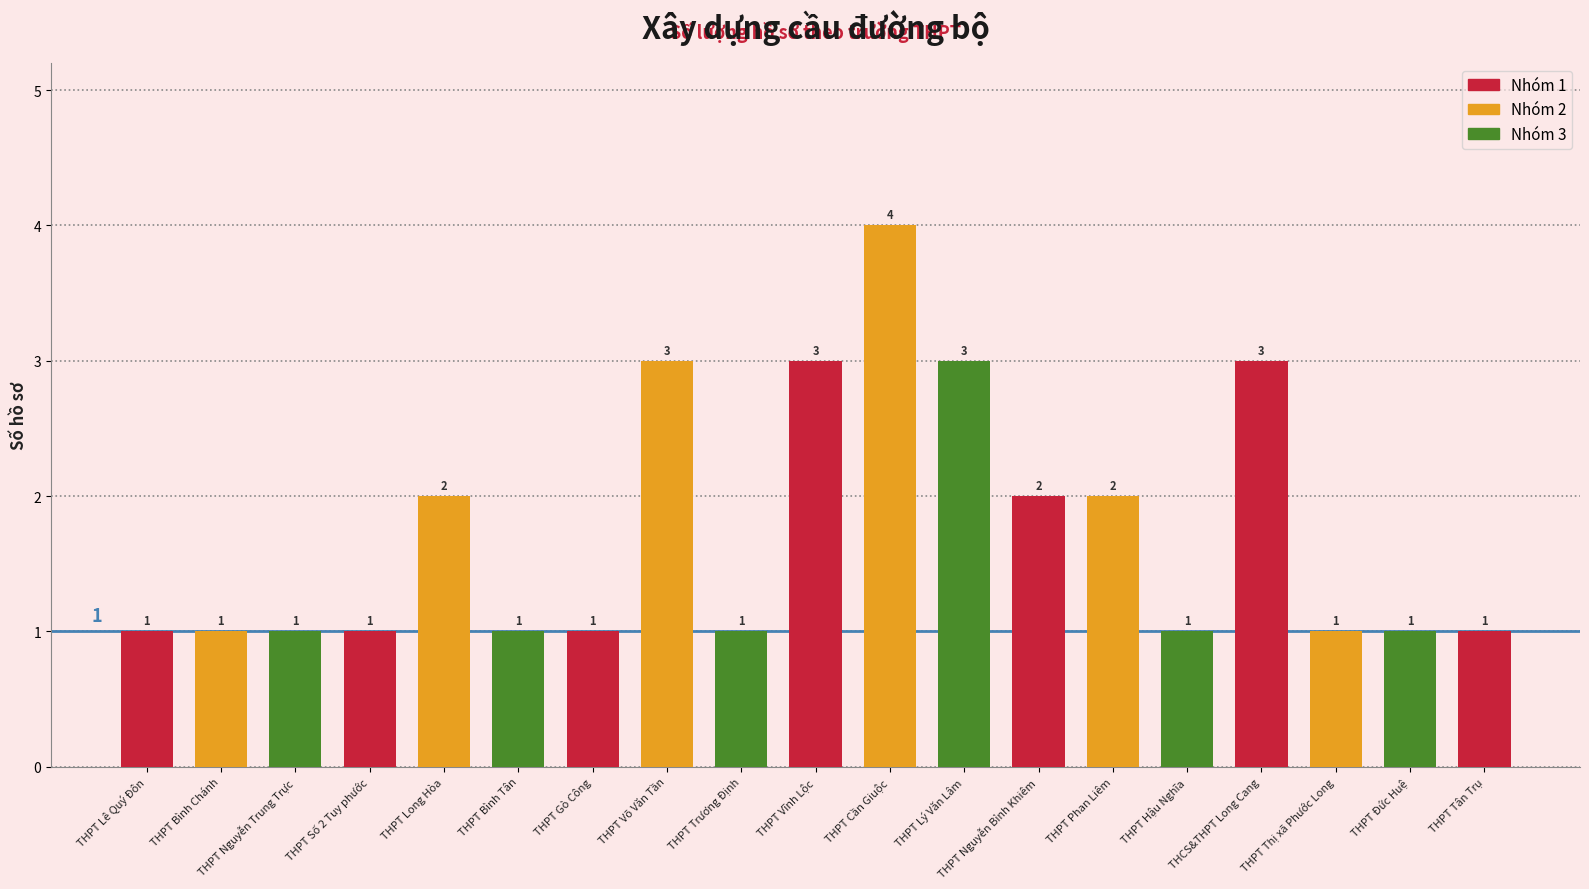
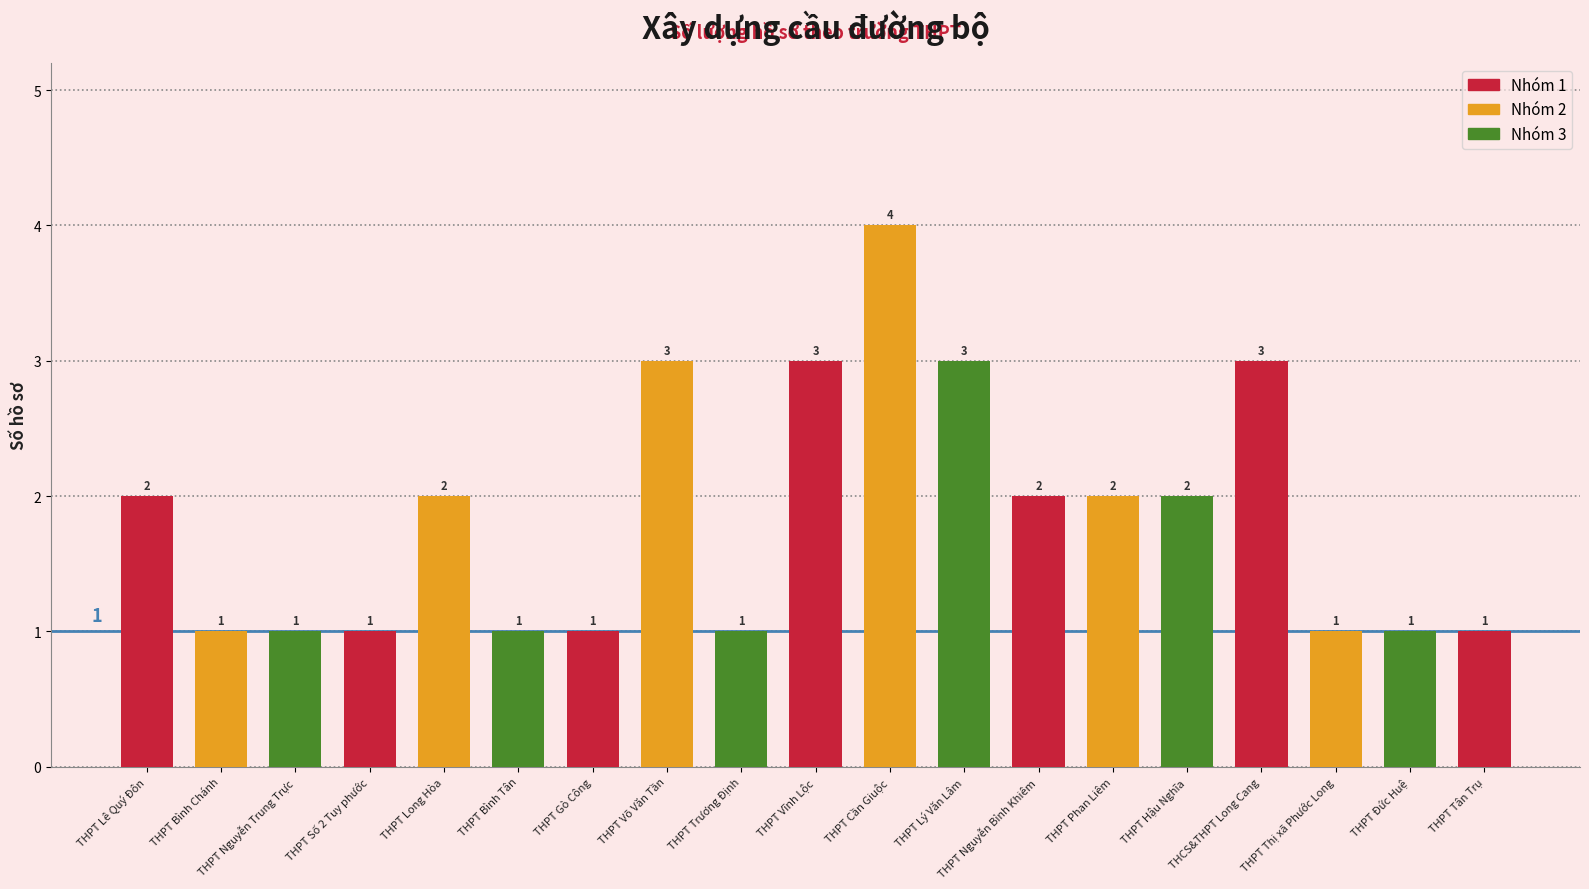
  {
-   "THPT Lê Quý Đôn": 1,
+   "THPT Lê Quý Đôn": 2,
    "THPT Bình Chánh": 1,
    "THPT Nguyễn Trung Trực": 1,
    "THPT Số 2 Tuy phước": 1,
    "THPT Long Hòa": 2,
    "THPT Bình Tân": 1,
    "THPT Gò Công": 1,
    "THPT Võ Văn Tần": 3,
    "THPT Trương Định": 1,
    "THPT Vĩnh Lộc": 3,
    "THPT Cần Giuộc": 4,
    "THPT Lý Văn Lâm": 3,
    "THPT Nguyễn Bỉnh Khiêm": 2,
    "THPT Phan Liêm": 2,
-   "THPT Hậu Nghĩa": 1,
+   "THPT Hậu Nghĩa": 2,
    "THCS&THPT Long Cang": 3,
    "THPT Thị xã Phước Long": 1,
    "THPT Đức Huệ": 1,
    "THPT Tân Trụ": 1
  }
